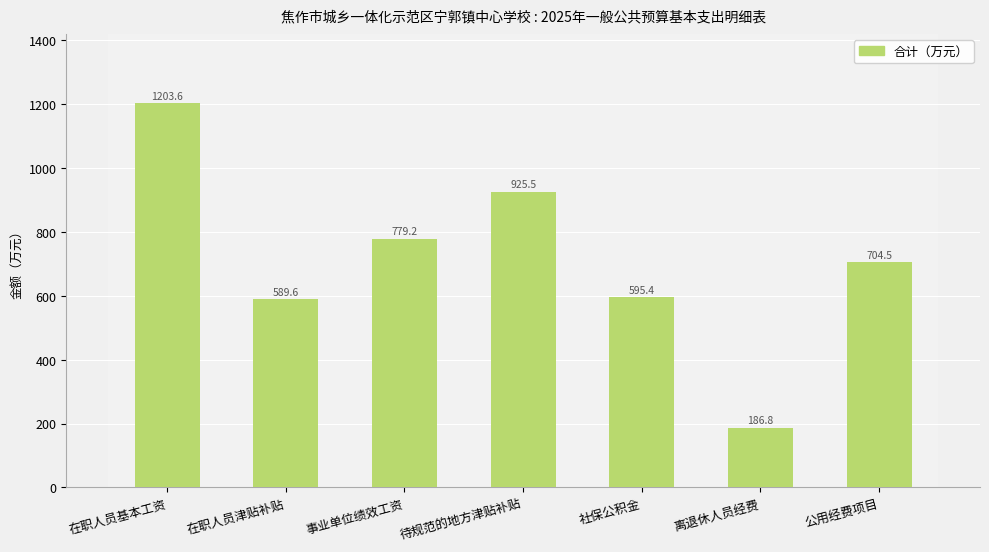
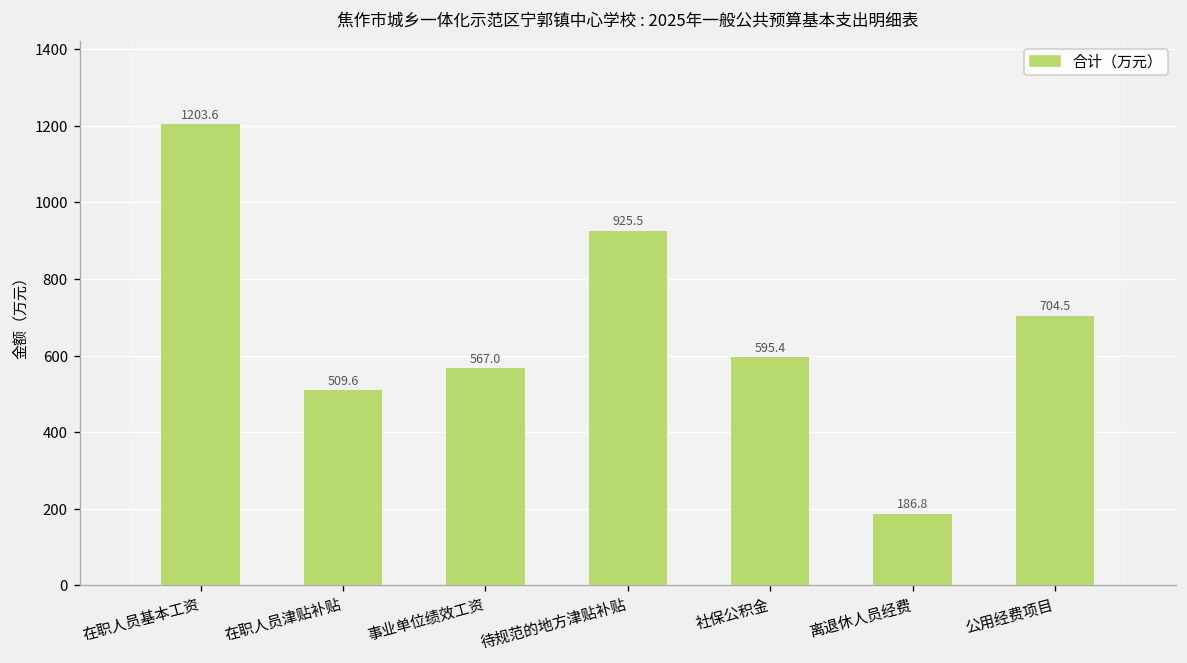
  {
    "在职人员基本工资": 1203.6,
-   "在职人员津贴补贴": 589.6,
-   "事业单位绩效工资": 779.2,
+   "在职人员津贴补贴": 509.6,
+   "事业单位绩效工资": 567.0,
    "待规范的地方津贴补贴": 925.5,
    "社保公积金": 595.4,
    "离退休人员经费": 186.8,
    "公用经费项目": 704.5
  }
